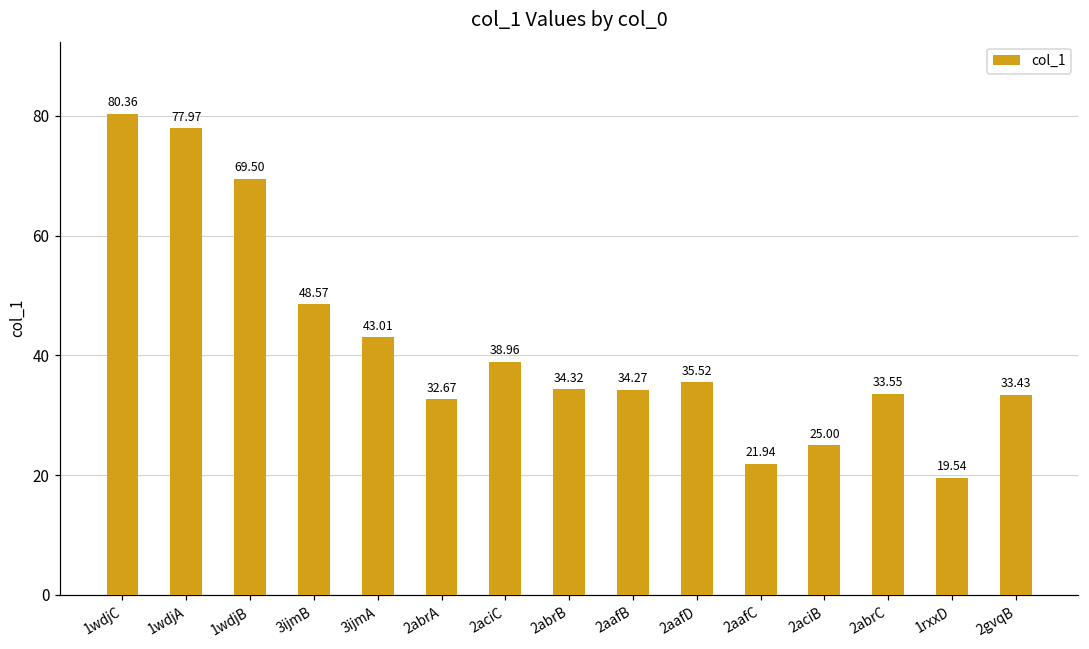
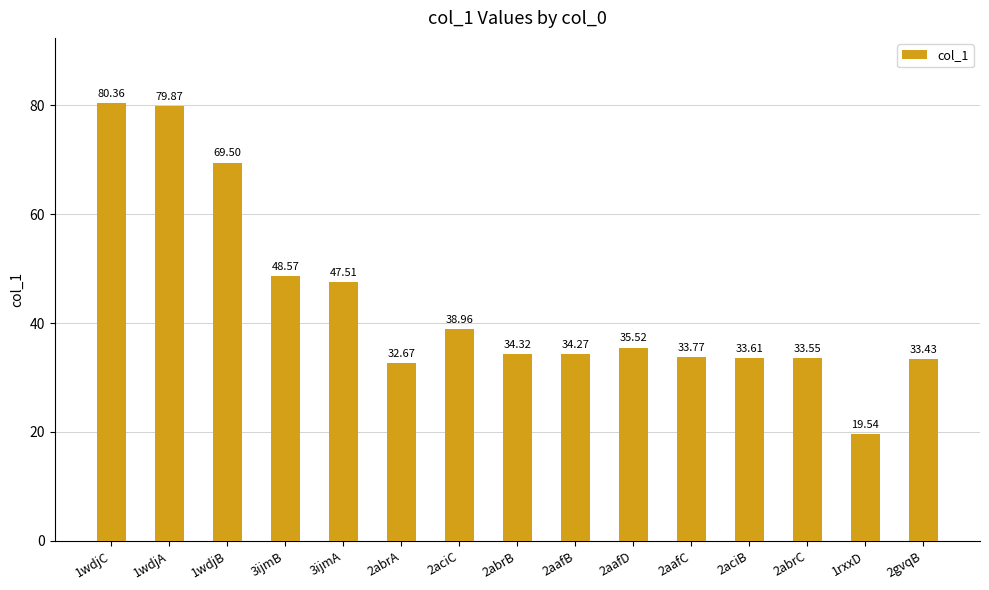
  {
    "1wdjC": 80.36,
-   "1wdjA": 77.97,
+   "1wdjA": 79.87,
    "1wdjB": 69.50,
    "3ijmB": 48.57,
-   "3ijmA": 43.01,
+   "3ijmA": 47.51,
    "2abrA": 32.67,
    "2aciC": 38.96,
    "2abrB": 34.32,
    "2aafB": 34.27,
    "2aafD": 35.52,
-   "2aafC": 21.94,
-   "2aciB": 25.00,
+   "2aafC": 33.77,
+   "2aciB": 33.61,
    "2abrC": 33.55,
    "1rxxD": 19.54,
    "2gvqB": 33.43
  }
